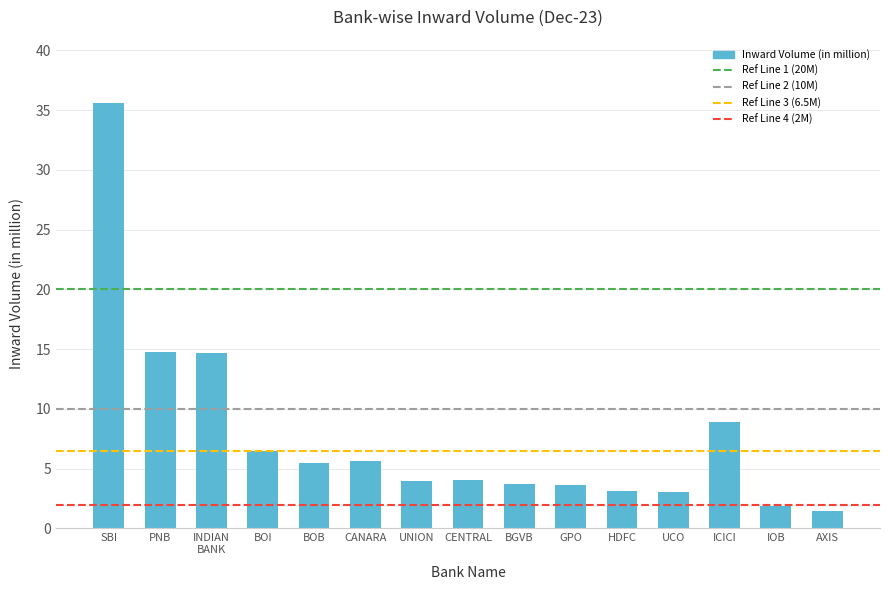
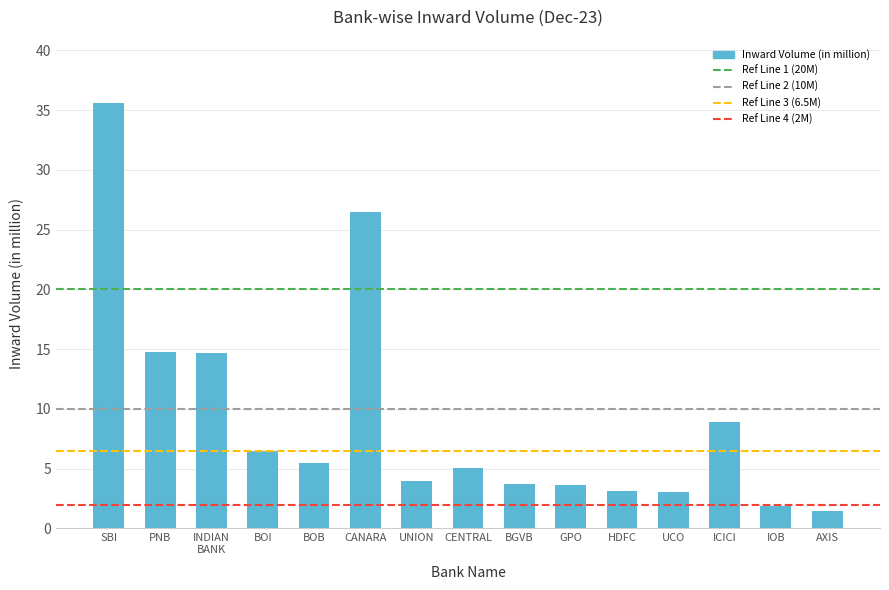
  {
    "SBI": 35.6,
    "PNB": 14.7,
    "INDIAN BANK": 14.7,
    "BOI": 6.5,
    "BOB": 5.4,
-   "CANARA": 5.6,
+   "CANARA": 26.4,
    "UNION": 3.9,
-   "CENTRAL": 4.1,
+   "CENTRAL": 5.1,
    "BGVB": 3.7,
    "GPO": 3.6,
    "HDFC": 3.1,
    "UCO": 3.0,
    "ICICI": 8.9,
    "IOB": 1.8,
    "AXIS": 1.5
  }
